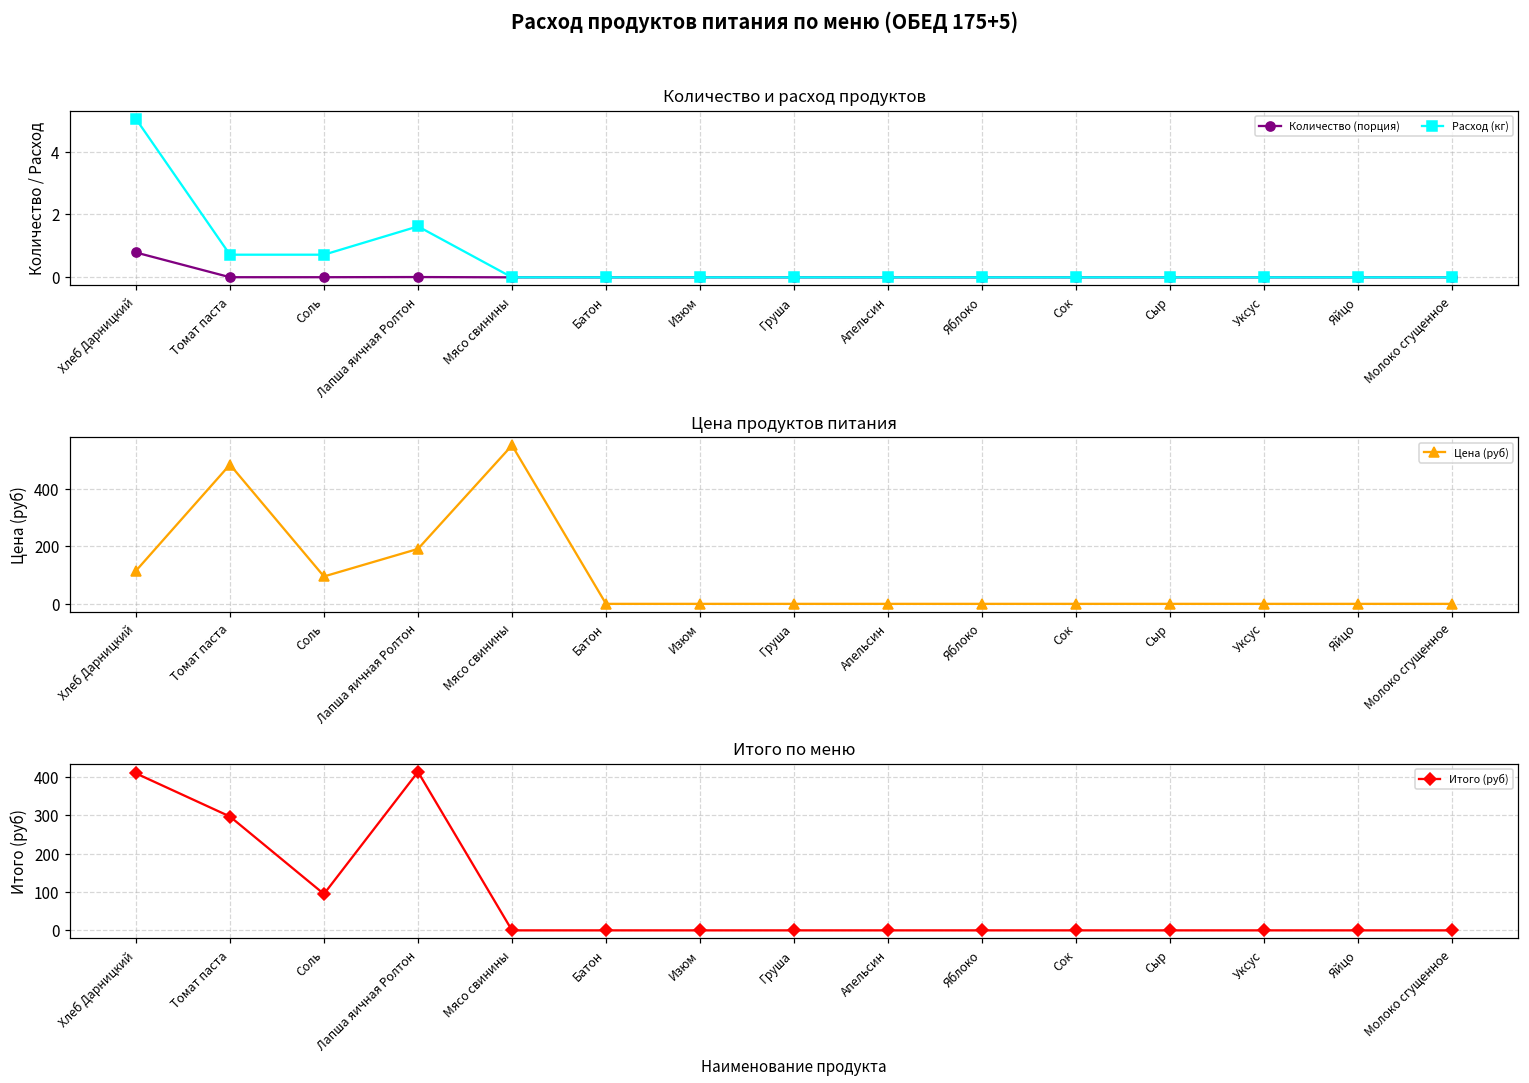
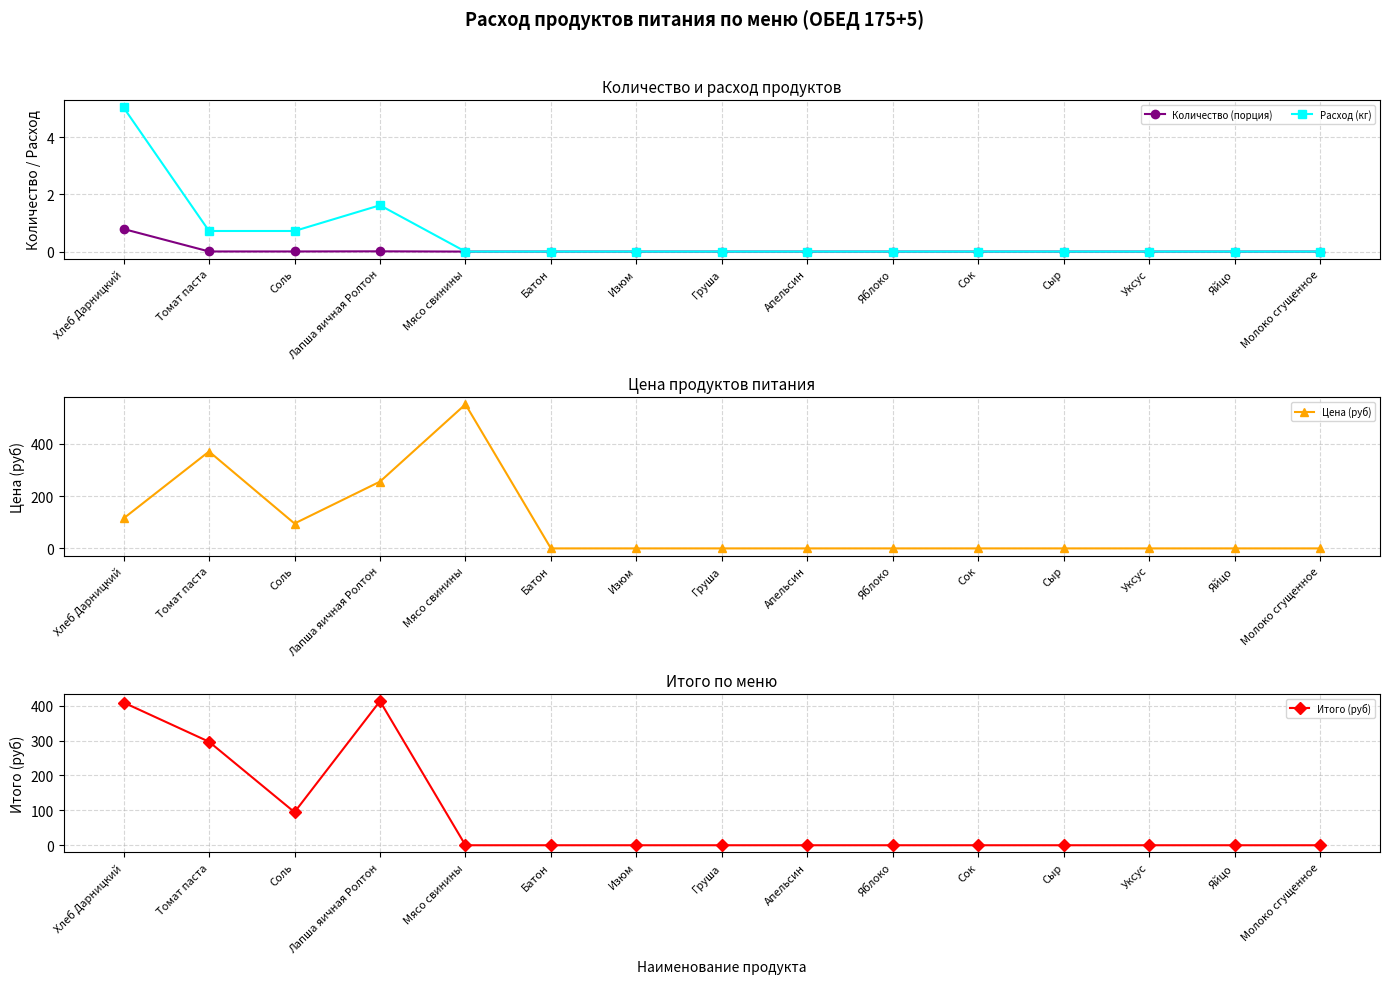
  {
    "Количество и расход продуктов": {
      "Количество (порция)": {
        "Хлеб Дарницкий": 0.8,
        "Томат паста": 0.0,
        "Соль": 0.0,
        "Лапша яичная Ролтон": 0.0
      },
      "Расход (кг)": {
        "Хлеб Дарницкий": 5.0,
        "Томат паста": 0.7,
        "Соль": 0.7,
        "Лапша яичная Ролтон": 1.6
      }
    },
    "Цена продуктов питания": {
      "Хлеб Дарницкий": 110,
-     "Томат паста": 480,
+     "Томат паста": 370,
      "Соль": 100,
-     "Лапша яичная Ролтон": 190,
+     "Лапша яичная Ролтон": 250,
      "Мясо свинины": 550,
      "Батон": 0,
      "Изюм": 0,
      "Груша": 0,
      "Апельсин": 0,
      "Яблоко": 0,
      "Сок": 0,
      "Сыр": 0,
      "Уксус": 0,
      "Яйцо": 0,
      "Молоко сгущенное": 0
    },
    "Итого по меню": {
      "Хлеб Дарницкий": 410,
      "Томат паста": 300,
      "Соль": 90,
      "Лапша яичная Ролтон": 410,
      "Мясо свинины": 0,
      "Батон": 0,
      "Изюм": 0,
      "Груша": 0,
      "Апельсин": 0,
      "Яблоко": 0,
      "Сок": 0,
      "Сыр": 0,
      "Уксус": 0,
      "Яйцо": 0,
      "Молоко сгущенное": 0
    }
  }
